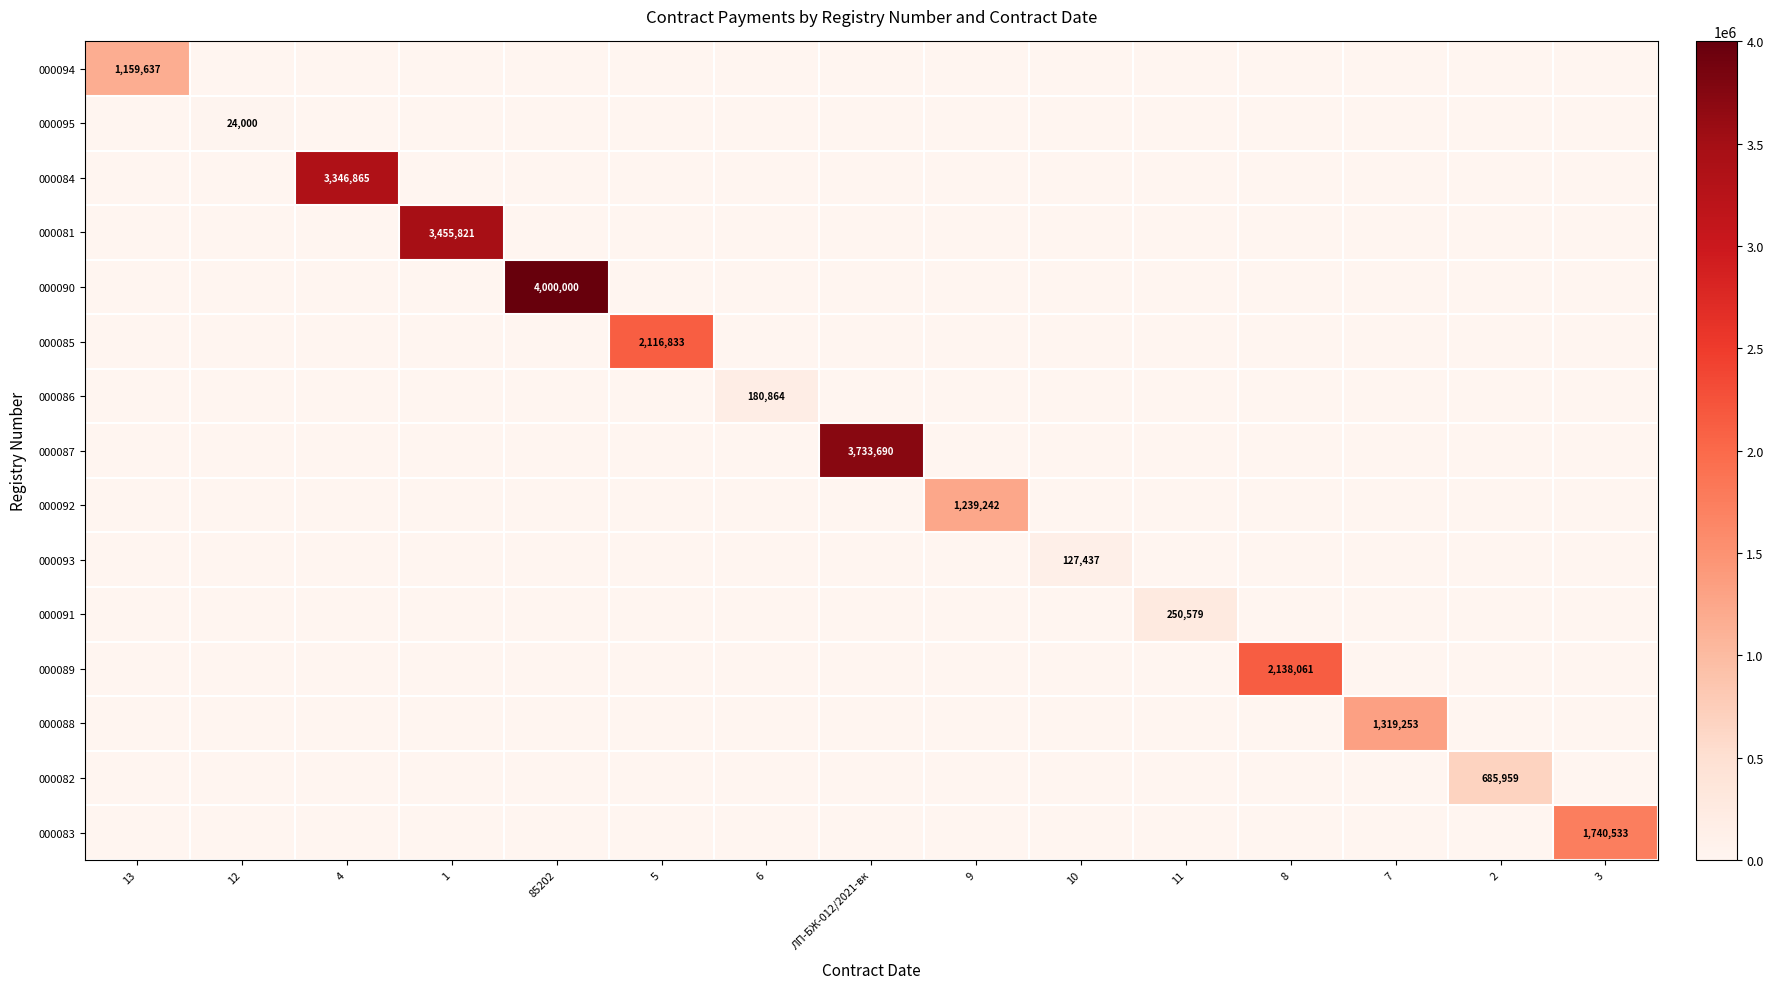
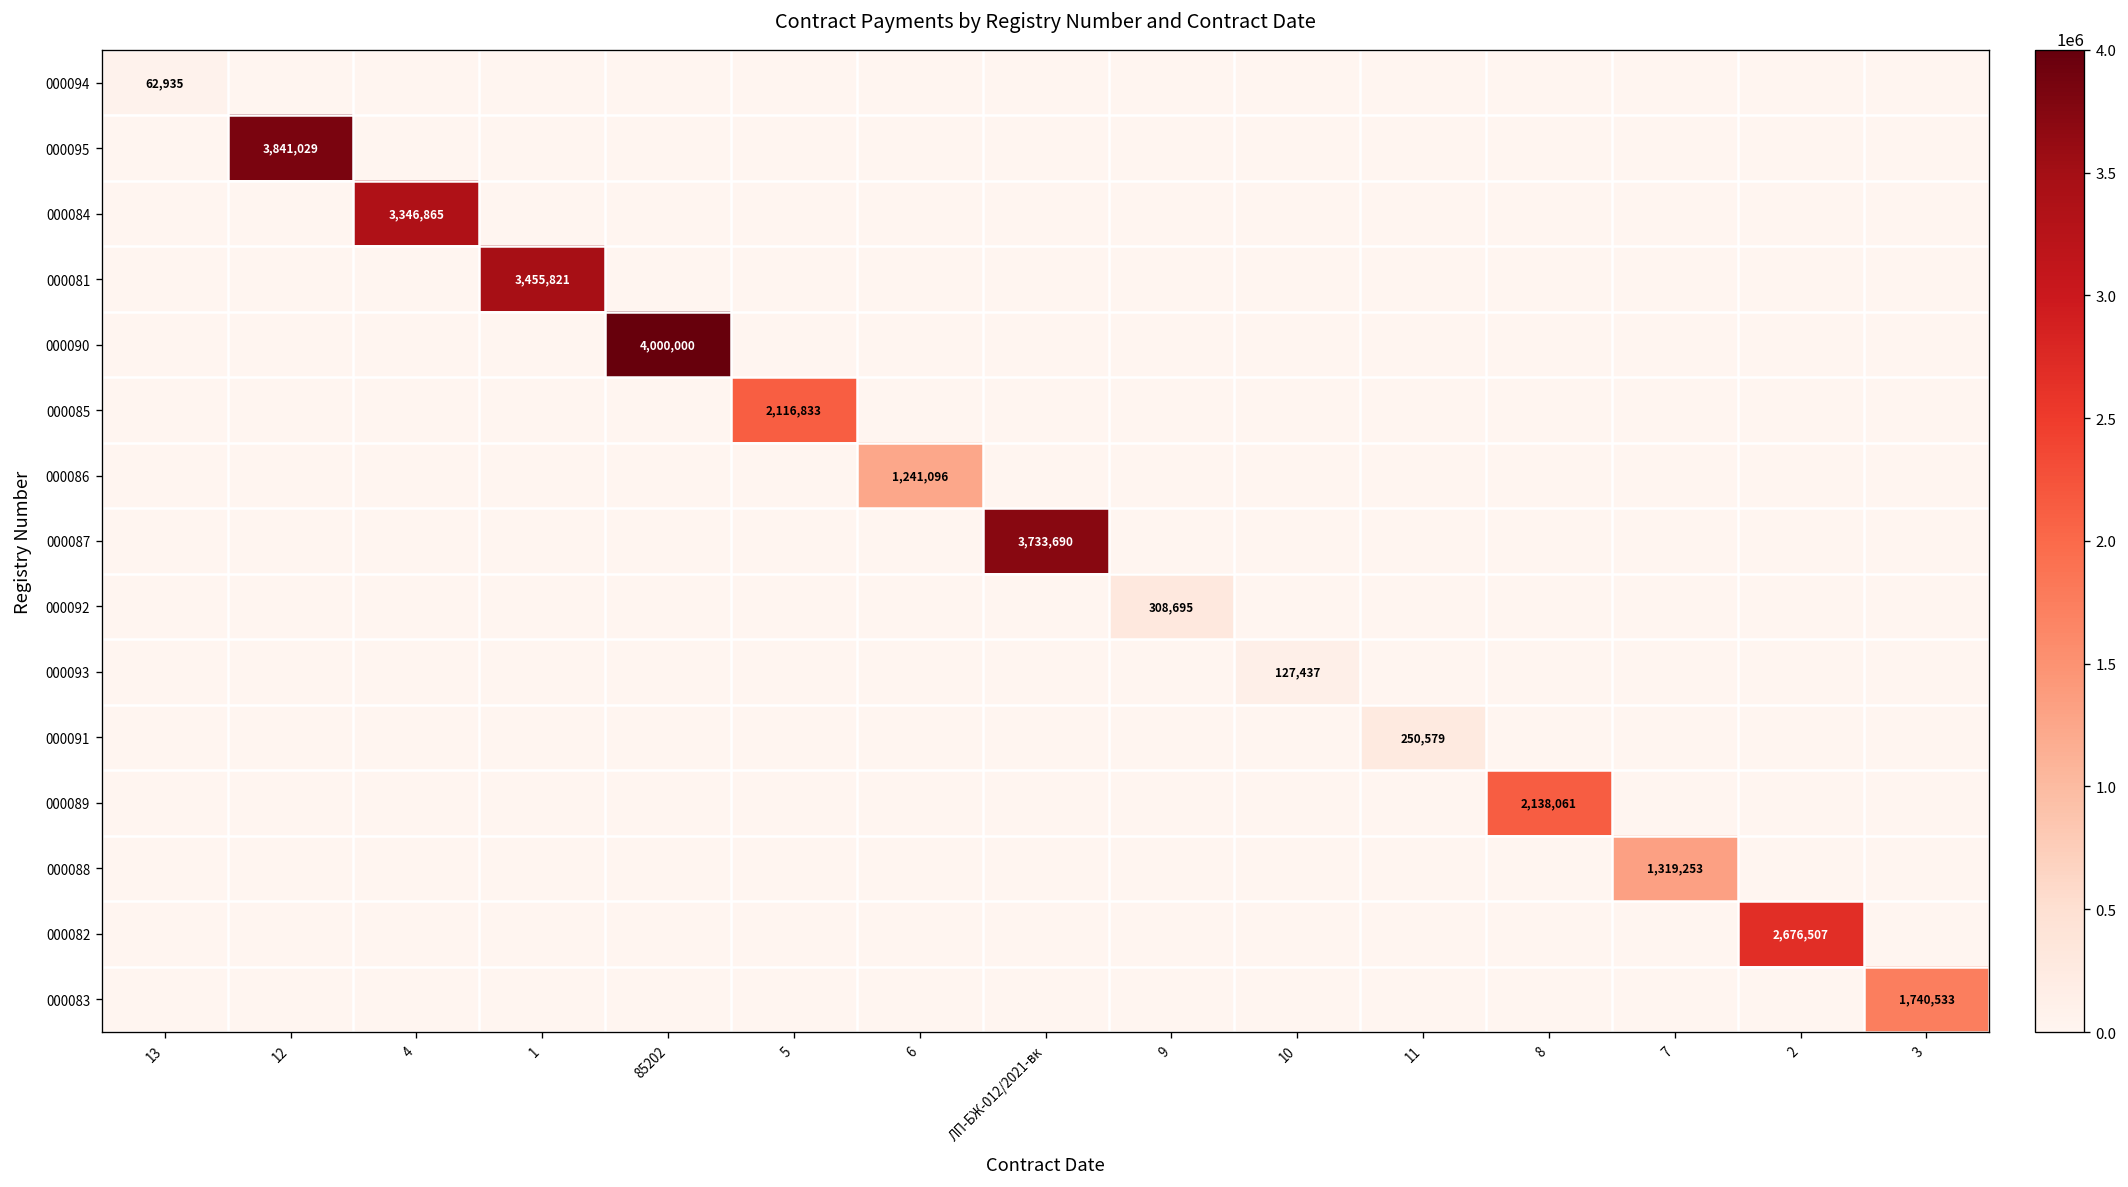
  {
    "000094": {
-     "13": "1,159,637"
+     "13": "62,935"
    },
    "000095": {
-     "12": "24,000"
+     "12": "3,841,029"
    },
    "000084": {
      "4": "3,346,865"
    },
    "000081": {
      "1": "3,455,821"
    },
    "000090": {
      "85202": "4,000,000"
    },
    "000085": {
      "5": "2,116,833"
    },
    "000086": {
-     "6": "180,864"
+     "6": "1,241,096"
    },
    "000087": {
      "ЛП-БЖ-012/2021-вк": "3,733,690"
    },
    "000092": {
-     "9": "1,239,242"
+     "9": "308,695"
    },
    "000093": {
      "10": "127,437"
    },
    "000091": {
      "11": "250,579"
    },
    "000089": {
      "8": "2,138,061"
    },
    "000088": {
      "7": "1,319,253"
    },
    "000082": {
-     "2": "685,959"
+     "2": "2,676,507"
    },
    "000083": {
      "3": "1,740,533"
    }
  }
